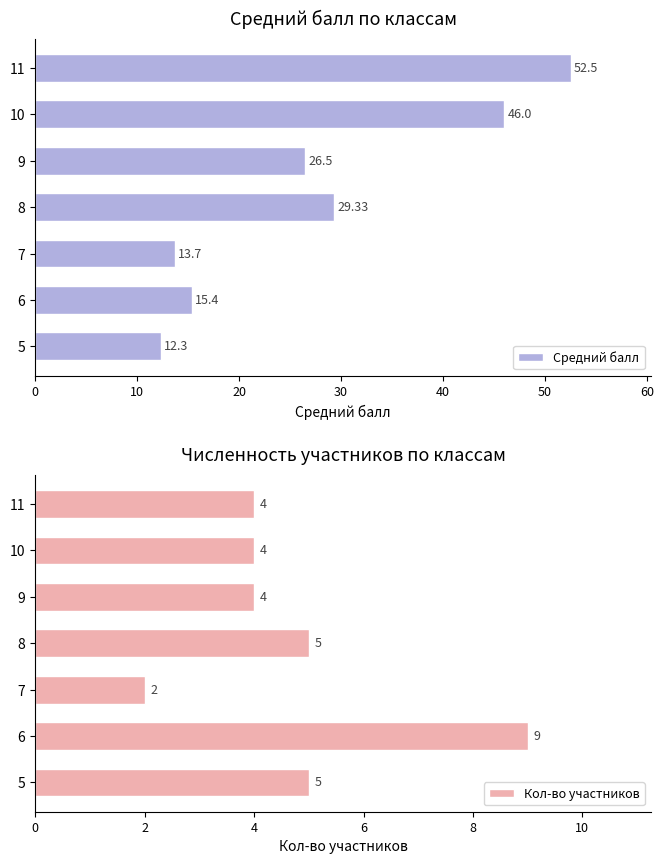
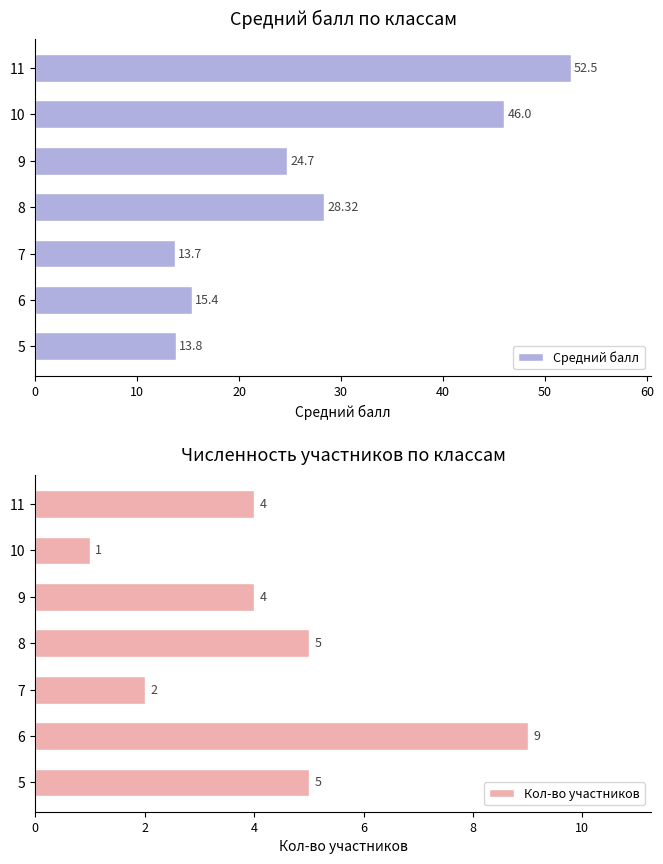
  {
    "Средний балл по классам": {
      "11": 52.5,
      "10": 46.0,
-     "9": 26.5,
-     "8": 29.33,
+     "9": 24.7,
+     "8": 28.32,
      "7": 13.7,
      "6": 15.4,
-     "5": 12.3
+     "5": 13.8
    },
    "Численность участников по классам": {
      "11": 4,
-     "10": 4,
+     "10": 1,
      "9": 4,
      "8": 5,
      "7": 2,
      "6": 9,
      "5": 5
    }
  }
